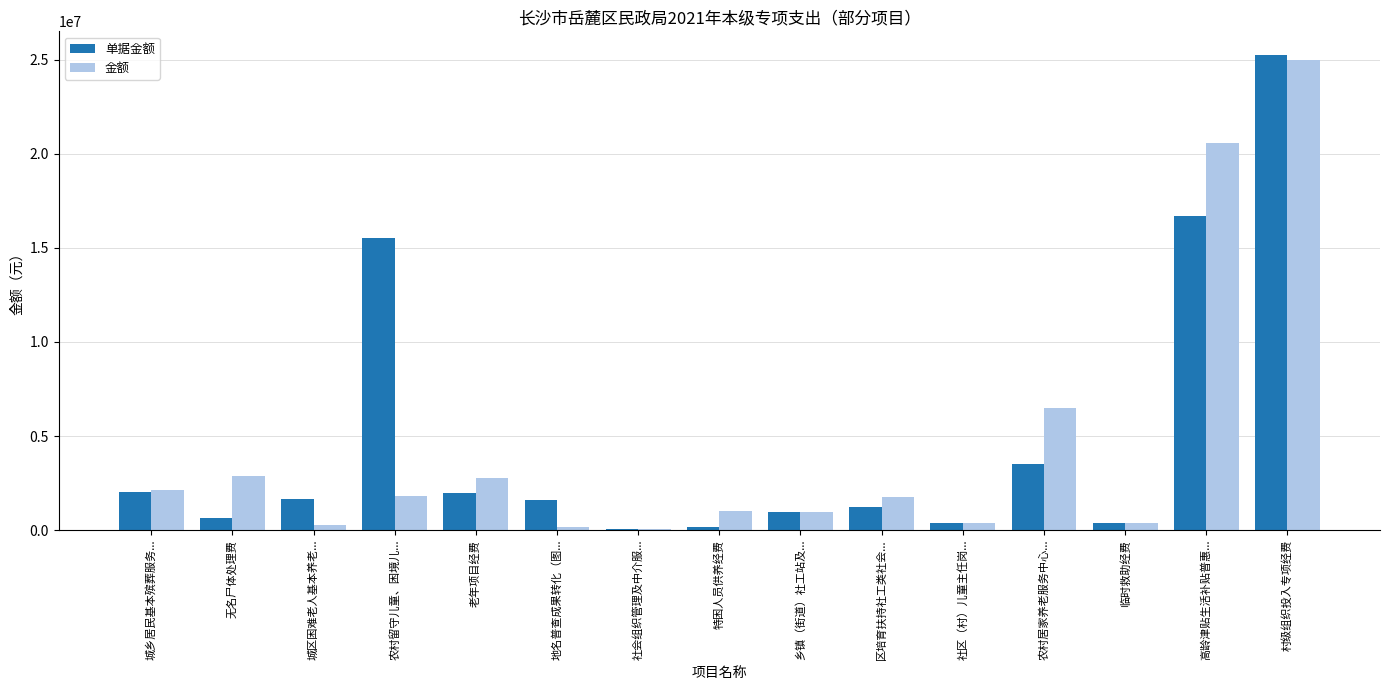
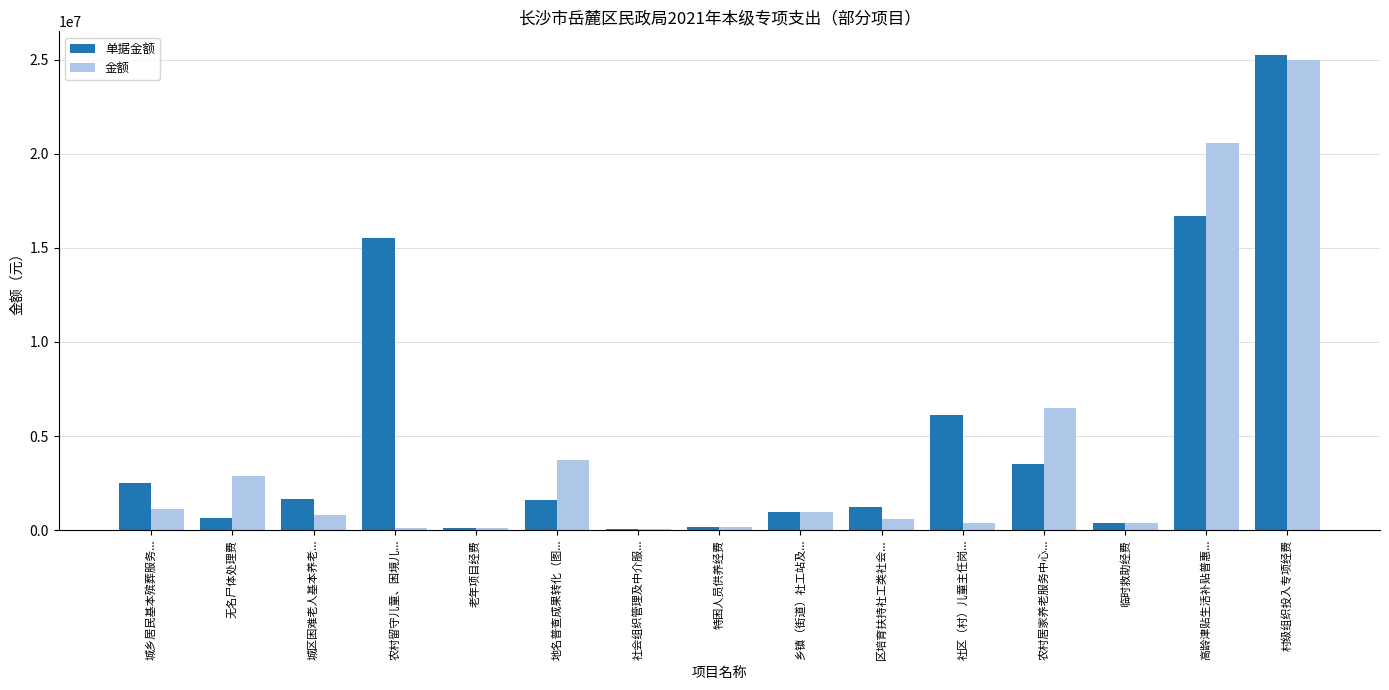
  {
    "单据金额": {
-     "城乡居民基本殡葬服务...": 2000000,
+     "城乡居民基本殡葬服务...": 2500000,
      "无名尸体处理费": 600000,
      "城区困难老人基本养老...": 1700000,
      "农村留守儿童、困境儿...": 15500000,
-     "老年项目经费": 2000000,
+     "老年项目经费": 100000,
      "地名普查成果转化（图...": 1600000,
      "特困人员供养经费": 200000,
      "乡镇（街道）社工站及...": 1000000,
      "区培育扶持社工类社会...": 1200000,
-     "社区（村）儿童主任岗...": 400000,
+     "社区（村）儿童主任岗...": 6100000,
      "农村居家养老服务中心...": 3500000,
      "临时救助经费": 400000,
      "高龄津贴生活补贴普惠...": 16700000,
      "村级组织投入专项经费": 25300000
    },
    "金额": {
-     "城乡居民基本殡葬服务...": 2100000,
+     "城乡居民基本殡葬服务...": 1100000,
      "无名尸体处理费": 2800000,
-     "城区困难老人基本养老...": 300000,
-     "农村留守儿童、困境儿...": 1800000,
-     "老年项目经费": 2800000,
-     "地名普查成果转化（图...": 200000,
-     "特困人员供养经费": 1000000,
+     "城区困难老人基本养老...": 800000,
+     "农村留守儿童、困境儿...": 100000,
+     "老年项目经费": 100000,
+     "地名普查成果转化（图...": 3700000,
+     "特困人员供养经费": 200000,
      "乡镇（街道）社工站及...": 1000000,
-     "区培育扶持社工类社会...": 1800000,
+     "区培育扶持社工类社会...": 600000,
      "社区（村）儿童主任岗...": 400000,
      "农村居家养老服务中心...": 6500000,
      "临时救助经费": 400000,
      "高龄津贴生活补贴普惠...": 20600000,
      "村级组织投入专项经费": 25000000
    }
  }
